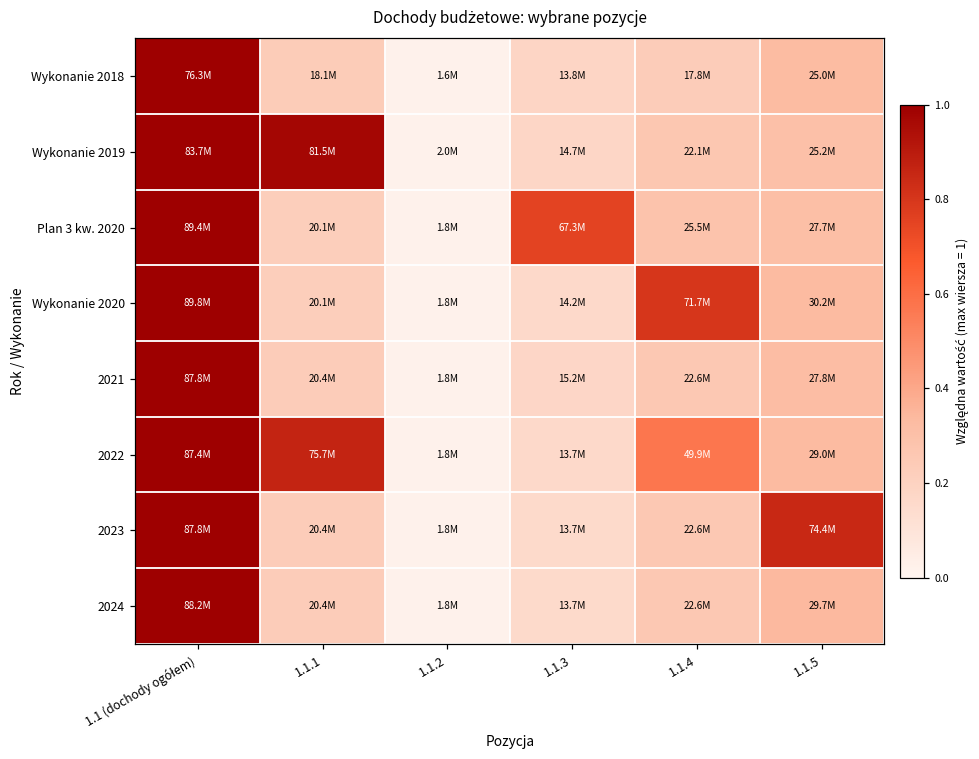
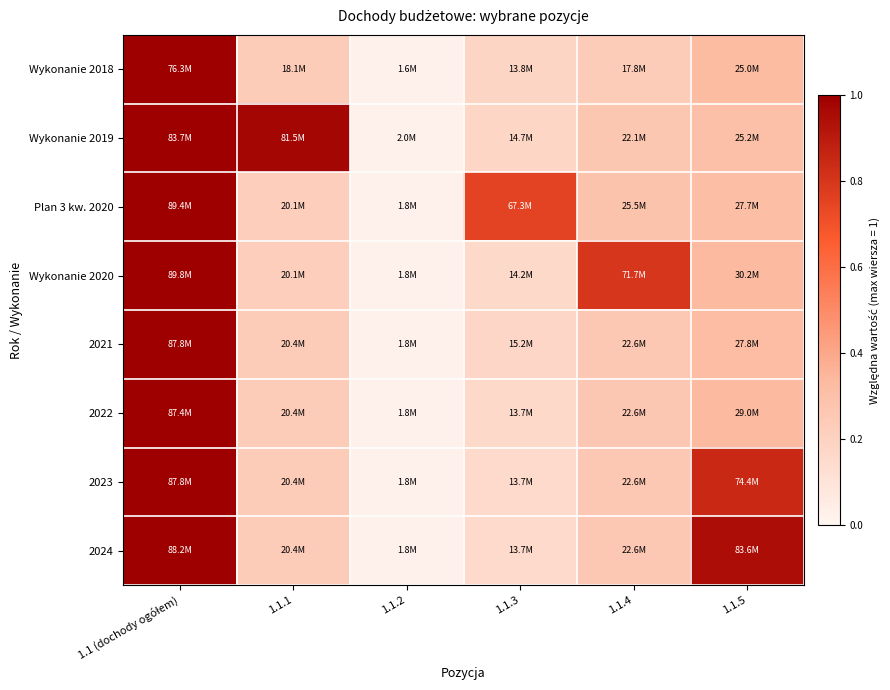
  {
    "Wykonanie 2018": {
      "1.1 (dochody ogółem)": "76.3M",
      "1.1.1": "18.1M",
      "1.1.2": "1.6M",
      "1.1.3": "13.8M",
      "1.1.4": "17.8M",
      "1.1.5": "25.0M"
    },
    "Wykonanie 2019": {
      "1.1 (dochody ogółem)": "83.7M",
      "1.1.1": "81.5M",
      "1.1.2": "2.0M",
      "1.1.3": "14.7M",
      "1.1.4": "22.1M",
      "1.1.5": "25.2M"
    },
    "Plan 3 kw. 2020": {
      "1.1 (dochody ogółem)": "89.4M",
      "1.1.1": "20.1M",
      "1.1.2": "1.8M",
      "1.1.3": "67.3M",
      "1.1.4": "25.5M",
      "1.1.5": "27.7M"
    },
    "Wykonanie 2020": {
      "1.1 (dochody ogółem)": "89.8M",
      "1.1.1": "20.1M",
      "1.1.2": "1.8M",
      "1.1.3": "14.2M",
      "1.1.4": "71.7M",
      "1.1.5": "30.2M"
    },
    "2021": {
      "1.1 (dochody ogółem)": "87.8M",
      "1.1.1": "20.4M",
      "1.1.2": "1.8M",
      "1.1.3": "15.2M",
      "1.1.4": "22.6M",
      "1.1.5": "27.8M"
    },
    "2022": {
      "1.1 (dochody ogółem)": "87.4M",
-     "1.1.1": "75.7M",
+     "1.1.1": "20.4M",
      "1.1.2": "1.8M",
      "1.1.3": "13.7M",
-     "1.1.4": "49.9M",
+     "1.1.4": "22.6M",
      "1.1.5": "29.0M"
    },
    "2023": {
      "1.1 (dochody ogółem)": "87.8M",
      "1.1.1": "20.4M",
      "1.1.2": "1.8M",
      "1.1.3": "13.7M",
      "1.1.4": "22.6M",
      "1.1.5": "74.4M"
    },
    "2024": {
      "1.1 (dochody ogółem)": "88.2M",
      "1.1.1": "20.4M",
      "1.1.2": "1.8M",
      "1.1.3": "13.7M",
      "1.1.4": "22.6M",
-     "1.1.5": "29.7M"
+     "1.1.5": "83.6M"
    }
  }
